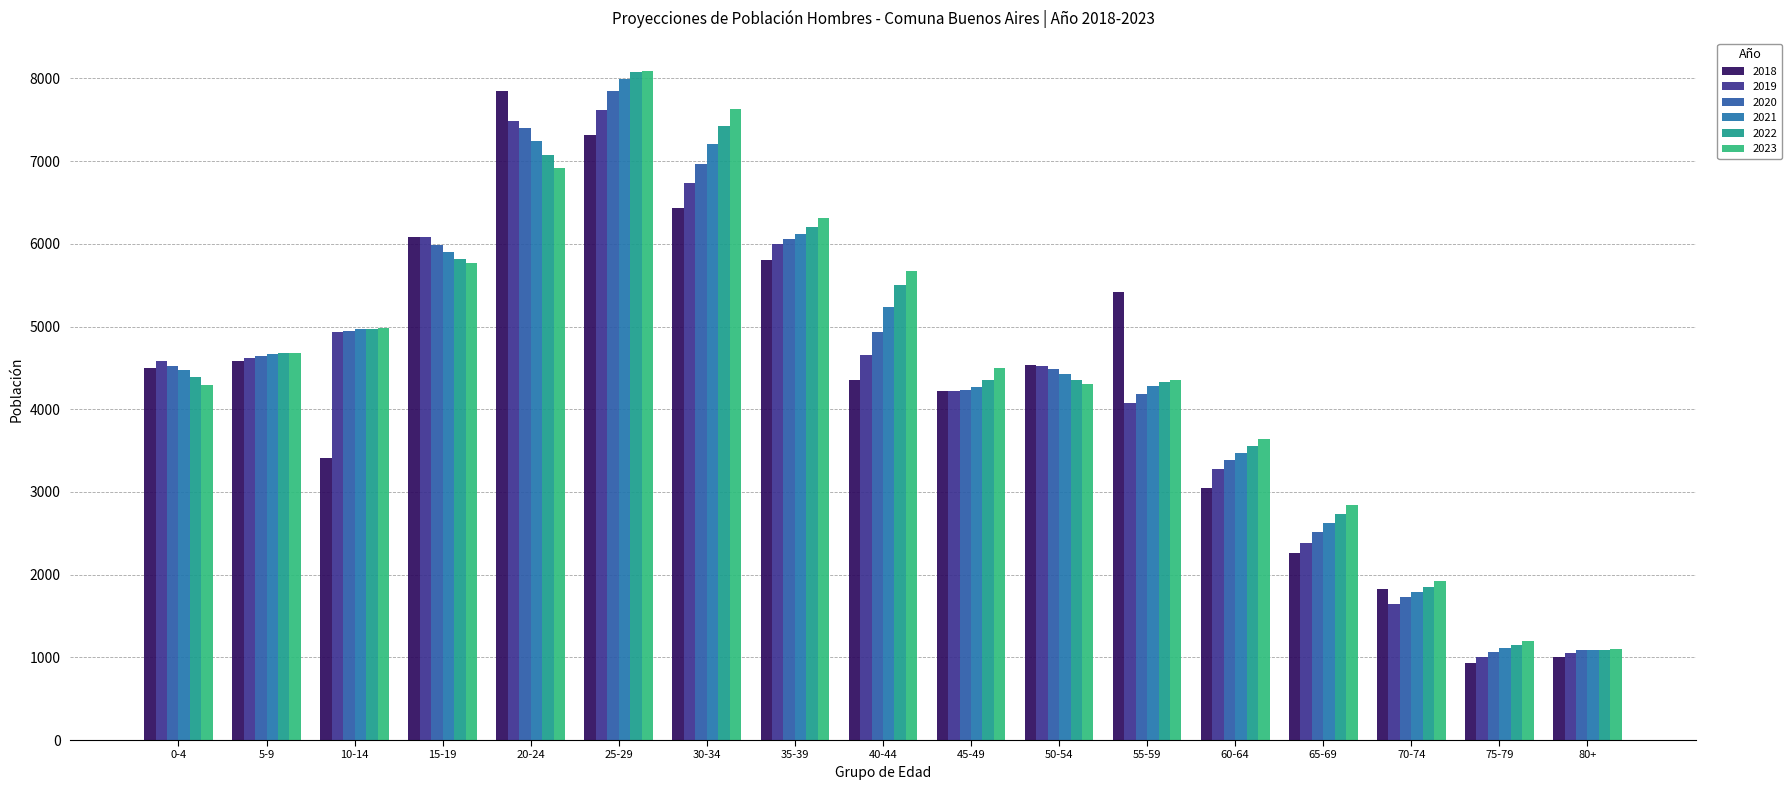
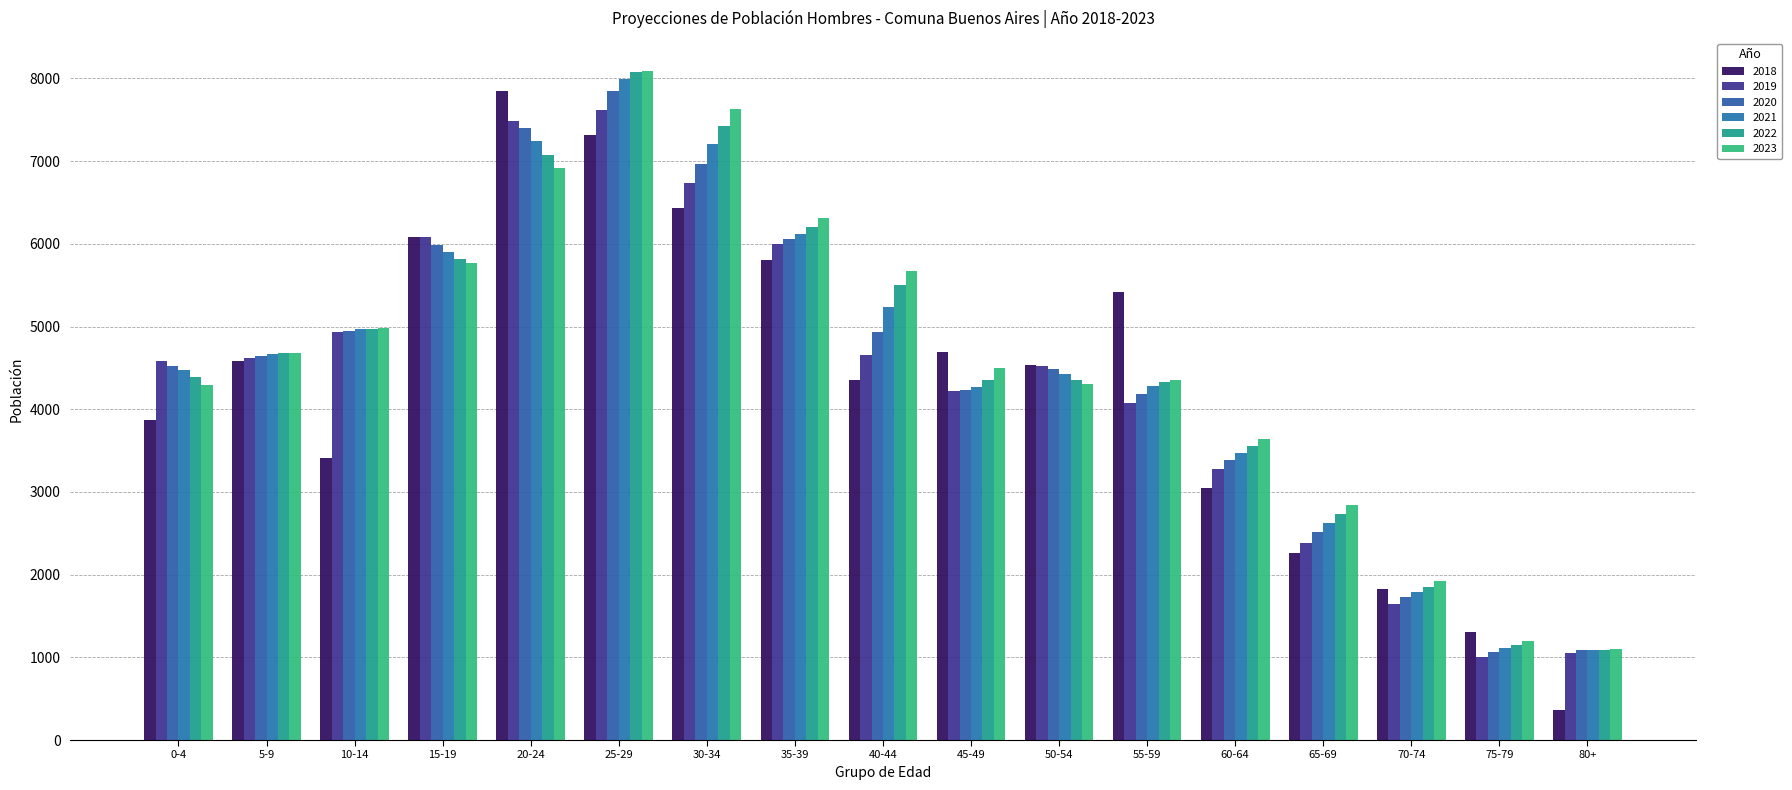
  {
    "2018": {
-     "0-4": 4500,
+     "0-4": 3900,
      "5-9": 4600,
      "10-14": 3400,
      "15-19": 6100,
      "20-24": 7800,
      "25-29": 7300,
      "30-34": 6400,
      "35-39": 5800,
      "40-44": 4400,
-     "45-49": 4200,
+     "45-49": 4700,
      "50-54": 4500,
      "55-59": 5400,
      "60-64": 3000,
      "65-69": 2300,
      "70-74": 1800,
-     "75-79": 900,
-     "80+": 1000
+     "75-79": 1300,
+     "80+": 400
    }
  }
